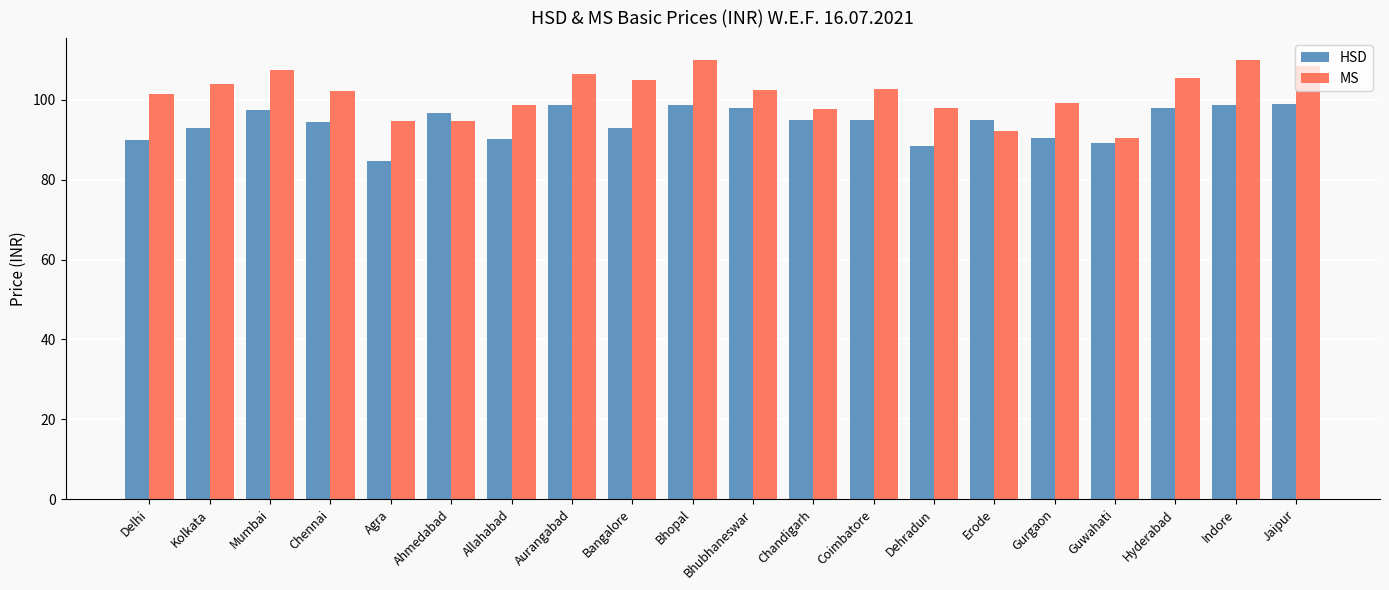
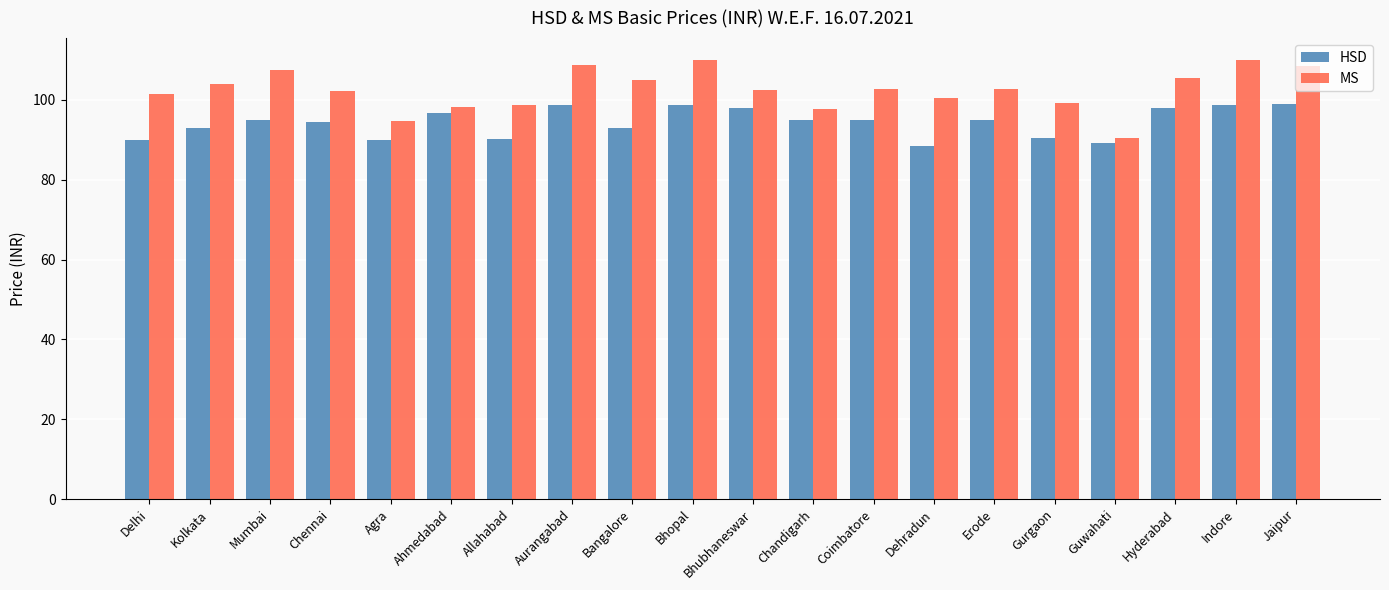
  {
    "HSD": {
      "Delhi": 90,
      "Kolkata": 93,
-     "Mumbai": 97,
+     "Mumbai": 95,
      "Chennai": 94,
-     "Agra": 85,
+     "Agra": 90,
      "Ahmedabad": 97,
      "Allahabad": 90,
      "Aurangabad": 99,
      "Bangalore": 93,
      "Bhopal": 99,
      "Bhubhaneswar": 98,
      "Chandigarh": 95,
      "Coimbatore": 95,
      "Dehradun": 88,
      "Erode": 95,
      "Gurgaon": 90,
      "Guwahati": 89,
      "Hyderabad": 98,
      "Indore": 99,
      "Jaipur": 99
    },
    "MS": {
      "Delhi": 102,
      "Kolkata": 104,
      "Mumbai": 108,
      "Chennai": 102,
      "Agra": 95,
-     "Ahmedabad": 95,
+     "Ahmedabad": 98,
      "Allahabad": 99,
-     "Aurangabad": 107,
+     "Aurangabad": 109,
      "Bangalore": 105,
      "Bhopal": 110,
      "Bhubhaneswar": 102,
      "Chandigarh": 98,
      "Coimbatore": 103,
-     "Dehradun": 98,
-     "Erode": 92,
+     "Dehradun": 100,
+     "Erode": 103,
      "Gurgaon": 99,
      "Guwahati": 90,
      "Hyderabad": 106,
      "Indore": 110
    }
  }
